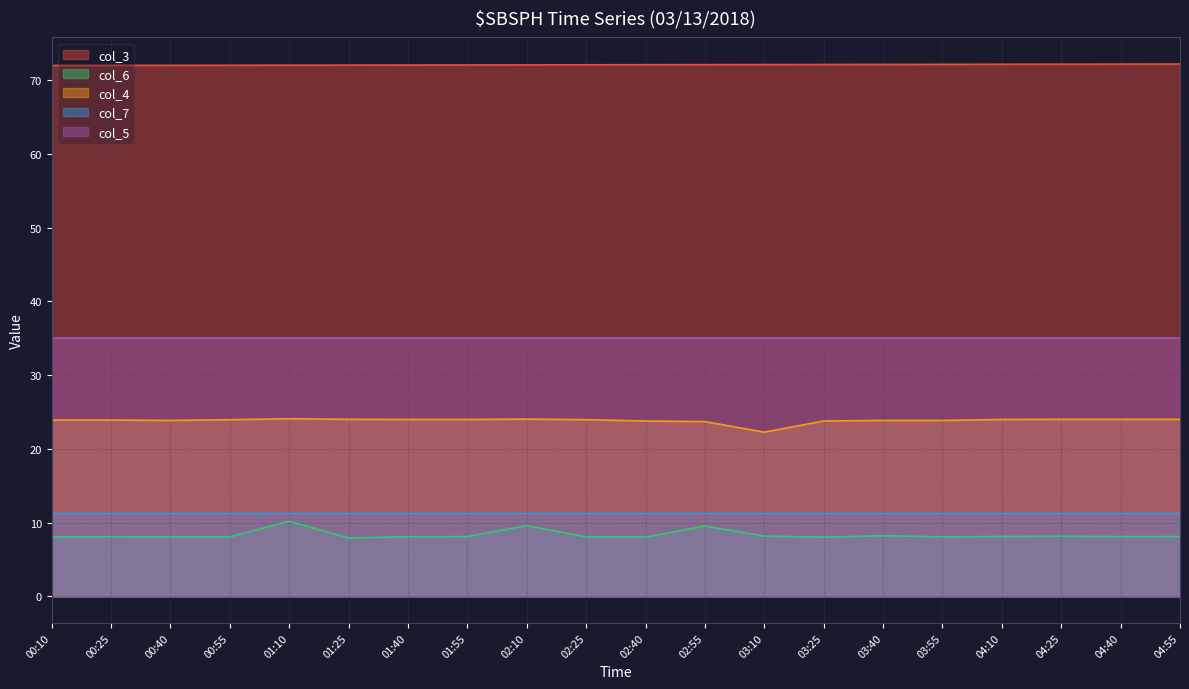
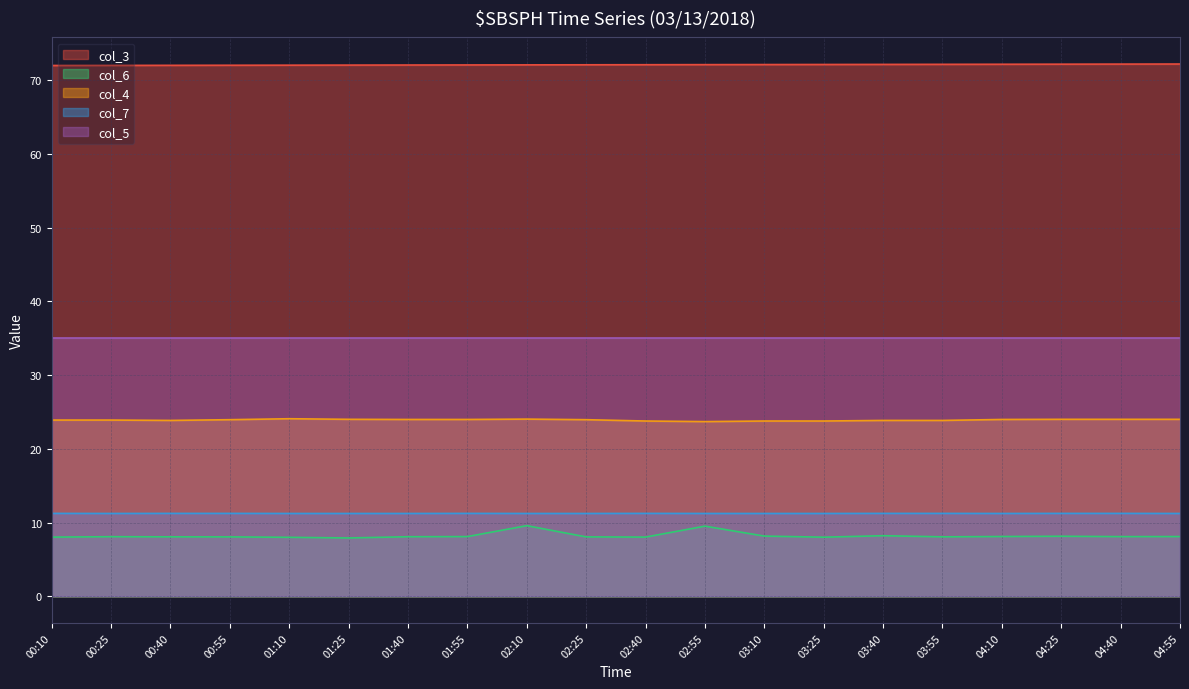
  {
    "col_3": {
      "00:10": 72,
      "00:40": 72,
      "00:55": 72,
      "01:10": 72,
      "01:25": 72,
      "01:40": 72,
      "01:55": 72,
      "02:10": 72,
      "02:25": 72,
      "02:40": 72,
      "02:55": 72,
      "03:10": 72,
      "03:25": 72,
      "03:40": 72,
      "03:55": 72,
      "04:10": 72,
      "04:25": 72,
      "04:40": 72,
      "04:55": 72
    },
    "col_6": {
      "00:10": 8,
      "00:25": 8,
      "00:40": 8,
      "00:55": 8,
-     "01:10": 10,
+     "01:10": 8,
      "01:25": 8,
      "01:40": 8,
      "01:55": 8,
      "02:10": 10,
      "02:25": 8,
      "02:40": 8,
      "02:55": 10,
      "03:10": 8,
      "03:25": 8,
      "03:40": 8,
      "03:55": 8,
      "04:10": 8,
      "04:25": 8,
      "04:40": 8,
      "04:55": 8
    },
    "col_4": {
      "00:10": 24,
      "00:25": 24,
      "00:40": 24,
      "00:55": 24,
      "01:10": 24,
      "01:25": 24,
      "01:40": 24,
      "01:55": 24,
      "02:10": 24,
      "02:25": 24,
      "02:40": 24,
      "02:55": 24,
-     "03:10": 22,
+     "03:10": 24,
      "03:25": 24,
      "03:40": 24,
      "03:55": 24,
      "04:10": 24,
      "04:25": 24,
      "04:40": 24,
      "04:55": 24
    },
    "col_7": {
      "00:10": 11,
      "00:25": 11,
      "00:40": 11,
      "00:55": 11,
      "01:10": 11,
      "01:25": 11,
      "01:40": 11,
      "01:55": 11,
      "02:10": 11,
      "02:25": 11,
      "02:40": 11,
      "02:55": 11,
      "03:10": 11,
      "03:25": 11,
      "03:40": 11,
      "03:55": 11,
      "04:10": 11,
      "04:25": 11,
      "04:40": 11,
      "04:55": 11
    },
    "col_5": {
      "00:10": 35,
      "00:25": 35,
      "00:40": 35,
      "00:55": 35,
      "01:10": 35,
      "01:25": 35,
      "01:40": 35,
      "01:55": 35,
      "02:10": 35,
      "02:25": 35,
      "02:40": 35,
      "02:55": 35,
      "03:10": 35,
      "03:25": 35,
      "03:40": 35,
      "03:55": 35,
      "04:10": 35,
      "04:25": 35,
      "04:40": 35,
      "04:55": 35
    }
  }
